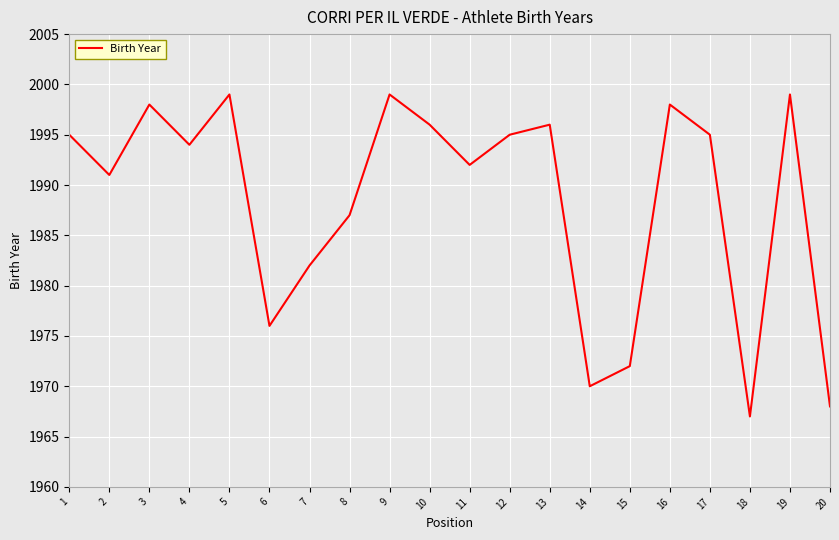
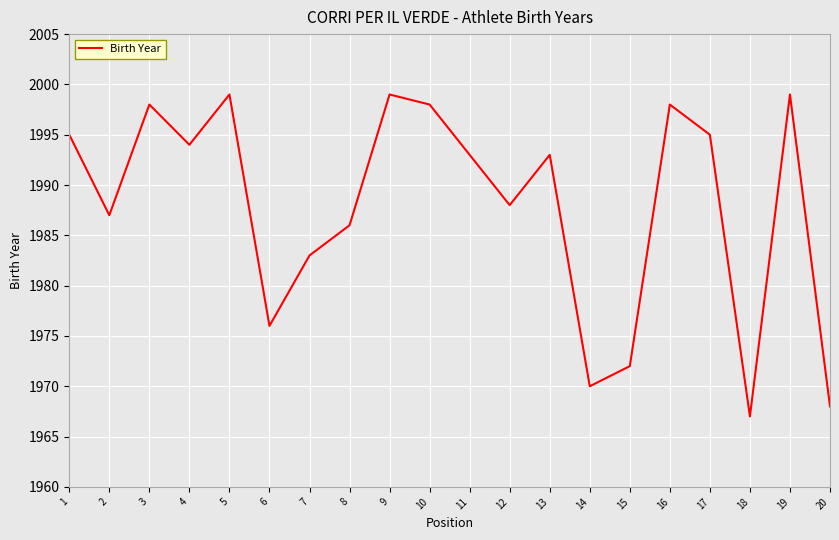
  {
    "1": 1995,
-   "2": 1991,
+   "2": 1987,
    "3": 1998,
    "4": 1994,
    "5": 1999,
    "6": 1976,
-   "7": 1982,
-   "8": 1987,
+   "7": 1983,
+   "8": 1986,
    "9": 1999,
-   "10": 1996,
-   "11": 1992,
-   "12": 1995,
-   "13": 1996,
+   "10": 1998,
+   "11": 1993,
+   "12": 1988,
+   "13": 1993,
    "14": 1970,
    "15": 1972,
    "16": 1998,
    "17": 1995,
    "18": 1967,
    "19": 1999,
    "20": 1968
  }
